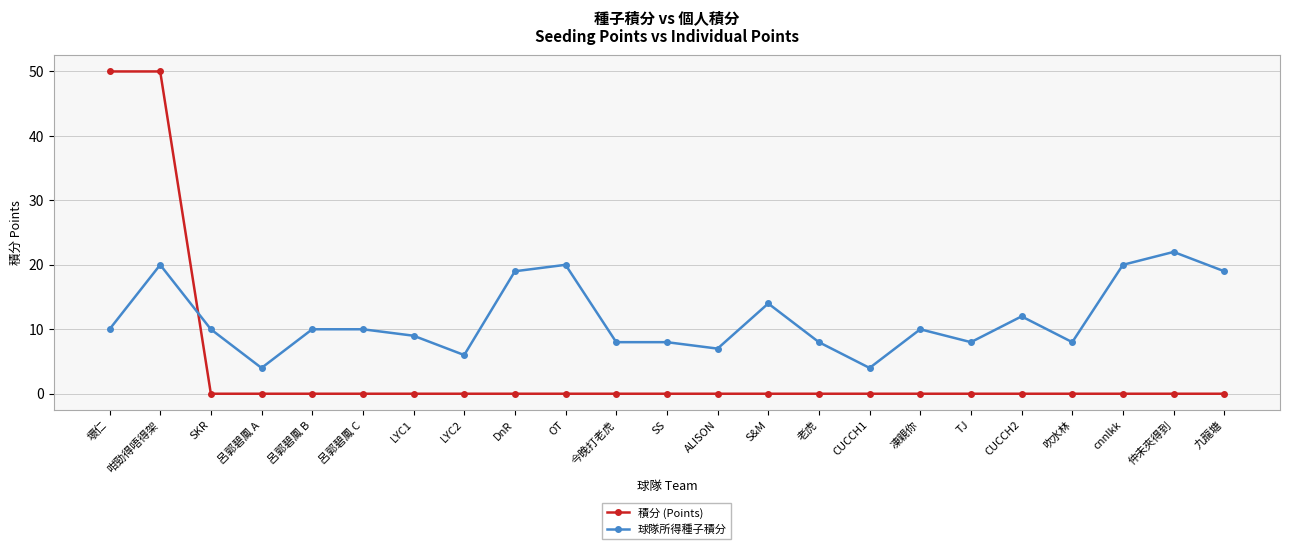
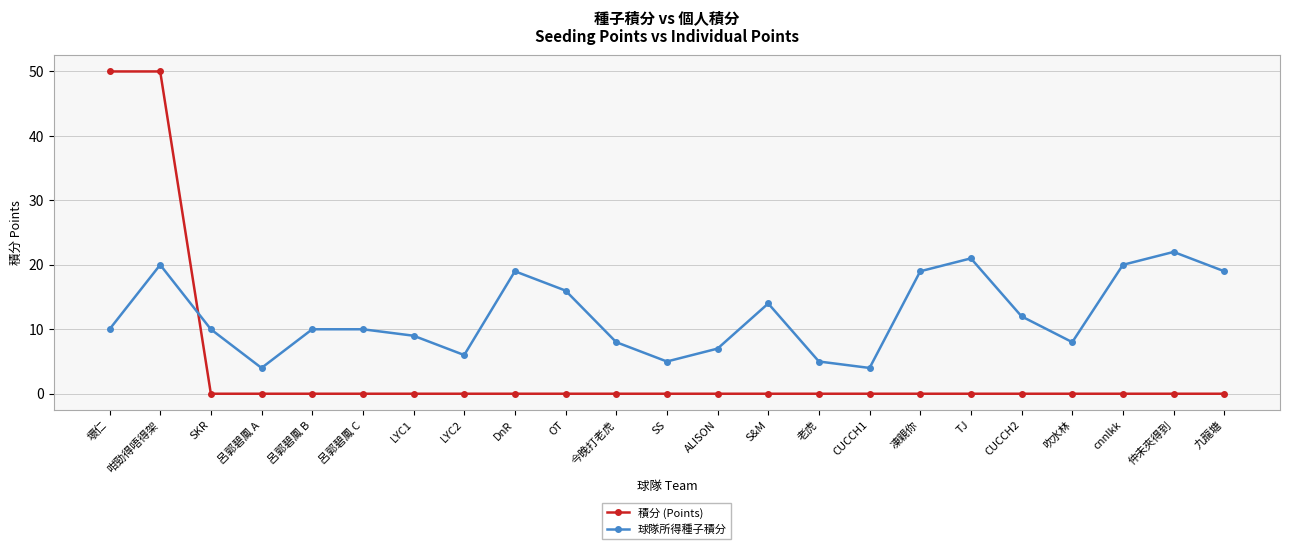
  {
    "積分 (Points)": {
      "壞仁": 50,
      "咁勁得唔得架": 50,
      "SKR": 0,
      "呂郭碧鳳 A": 0,
      "呂郭碧鳳 B": 0,
      "呂郭碧鳳 C": 0,
      "LYC1": 0,
      "LYC2": 0,
      "DnR": 0,
      "OT": 0,
      "今晚打老虎": 0,
      "SS": 0,
      "ALISON": 0,
      "S&M": 0,
      "老虎": 0,
      "CUCCH1": 0,
      "凍親你": 0,
      "TJ": 0,
      "CUCCH2": 0,
      "吹水林": 0,
      "cnnlkk": 0,
      "仲未夾得到": 0,
      "九龍塘": 0
    },
    "球隊所得種子積分": {
      "壞仁": 10,
      "咁勁得唔得架": 20,
      "SKR": 10,
      "呂郭碧鳳 A": 4,
      "呂郭碧鳳 B": 10,
      "呂郭碧鳳 C": 10,
      "LYC1": 9,
      "LYC2": 6,
      "DnR": 19,
-     "OT": 20,
+     "OT": 16,
      "今晚打老虎": 8,
-     "SS": 8,
+     "SS": 5,
      "ALISON": 7,
      "S&M": 14,
-     "老虎": 8,
+     "老虎": 5,
      "CUCCH1": 4,
-     "凍親你": 10,
-     "TJ": 8,
+     "凍親你": 19,
+     "TJ": 21,
      "CUCCH2": 12,
      "吹水林": 8,
      "cnnlkk": 20,
      "仲未夾得到": 22,
      "九龍塘": 19
    }
  }
